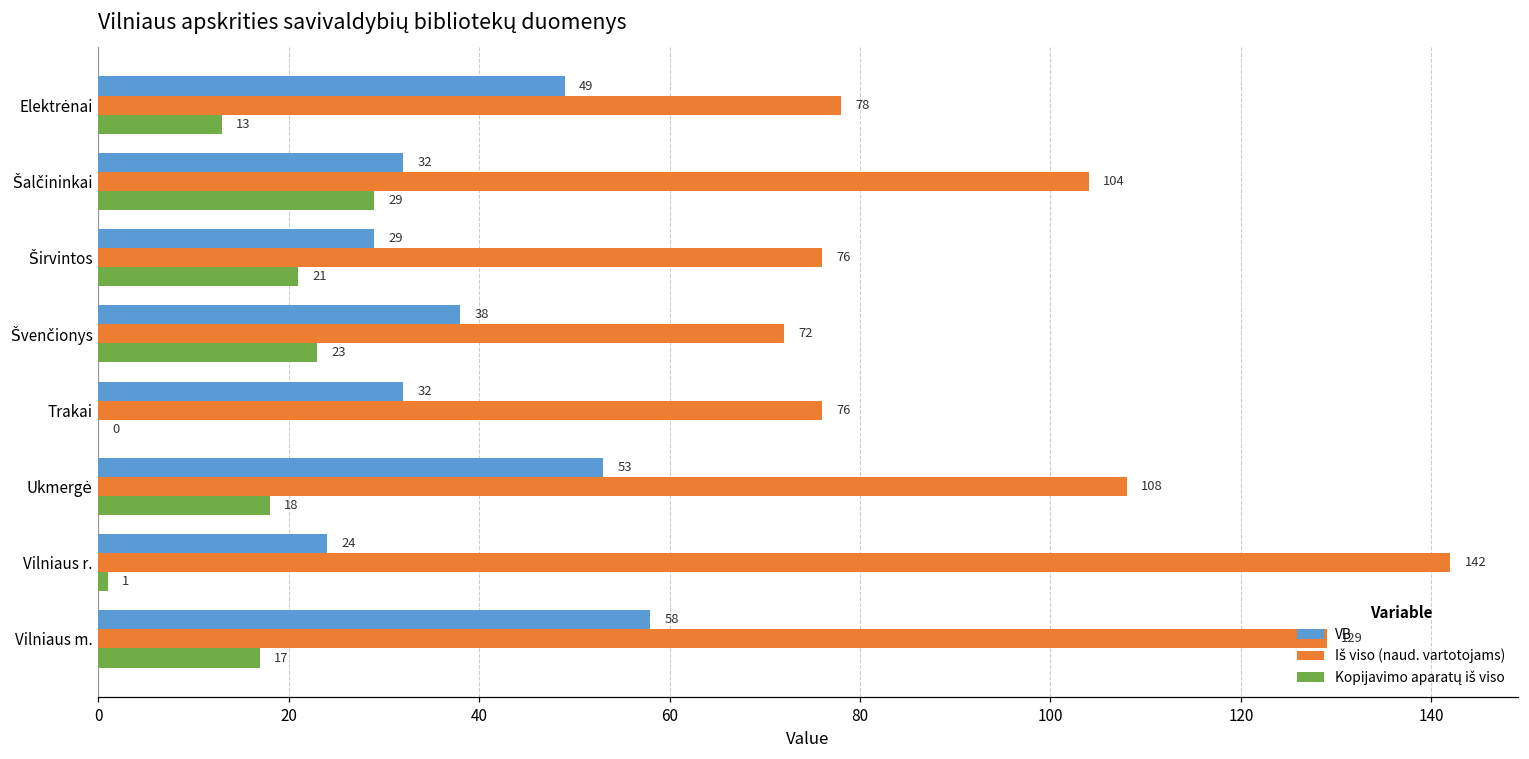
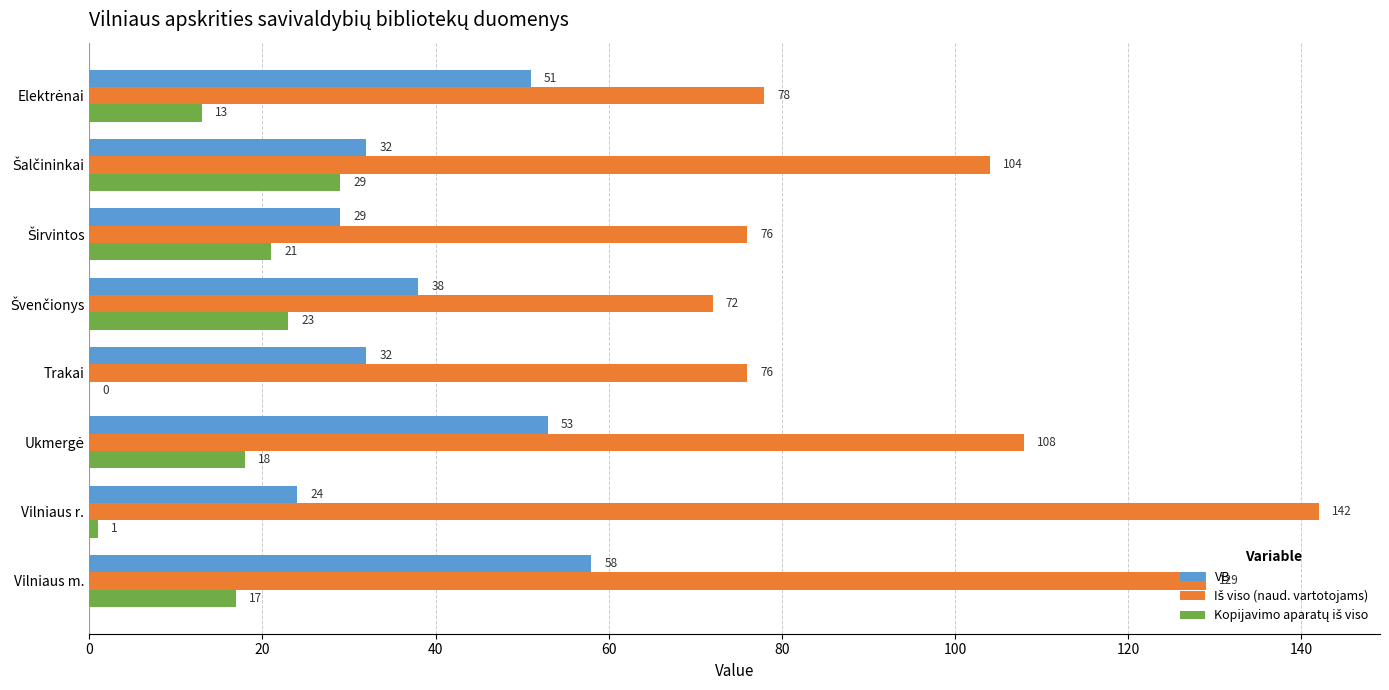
  {
    "VB": {
-     "Elektrėnai": 49,
+     "Elektrėnai": 51,
      "Šalčininkai": 32,
      "Širvintos": 29,
      "Švenčionys": 38,
      "Trakai": 32,
      "Ukmergė": 53,
      "Vilniaus r.": 24,
      "Vilniaus m.": 58
    },
    "Iš viso (naud. vartotojams)": {
      "Elektrėnai": 78,
      "Šalčininkai": 104,
      "Širvintos": 76,
      "Švenčionys": 72,
      "Trakai": 76,
      "Ukmergė": 108,
      "Vilniaus r.": 142,
      "Vilniaus m.": 129
    },
    "Kopijavimo aparatų iš viso": {
      "Elektrėnai": 13,
      "Šalčininkai": 29,
      "Širvintos": 21,
      "Švenčionys": 23,
      "Trakai": 0,
      "Ukmergė": 18,
      "Vilniaus r.": 1,
      "Vilniaus m.": 17
    }
  }
